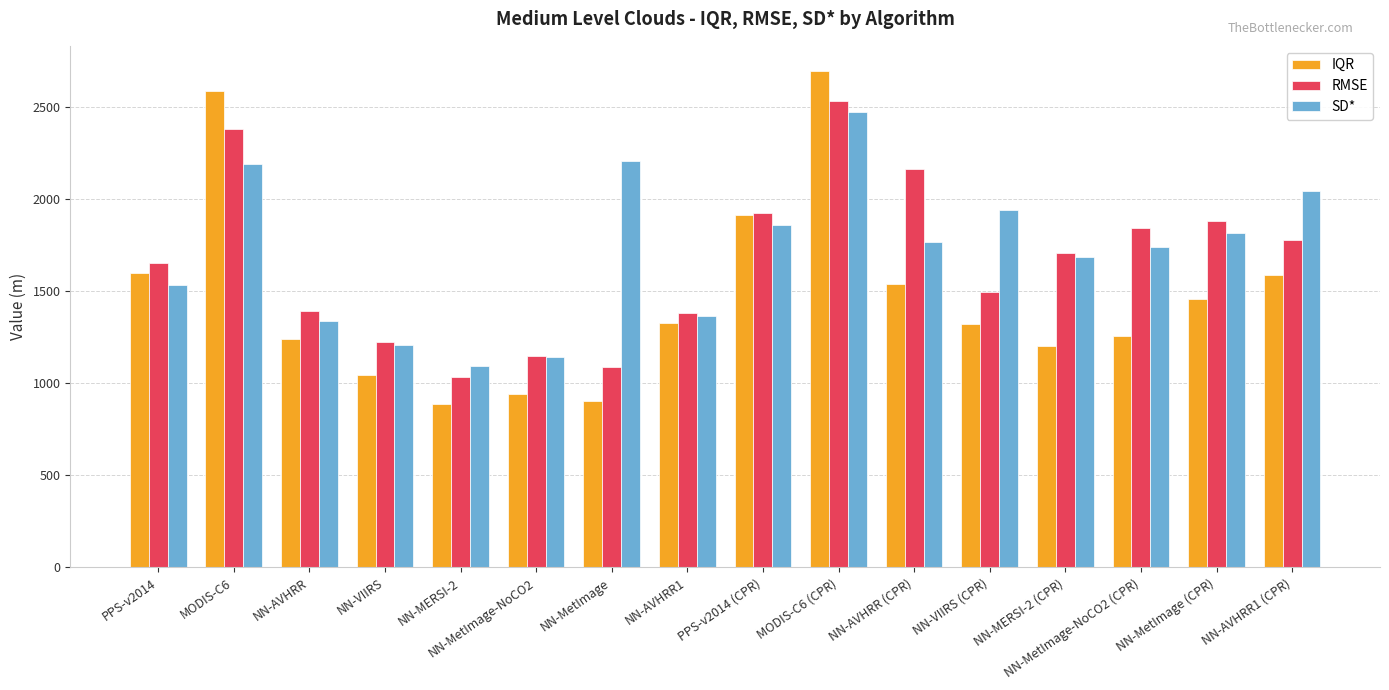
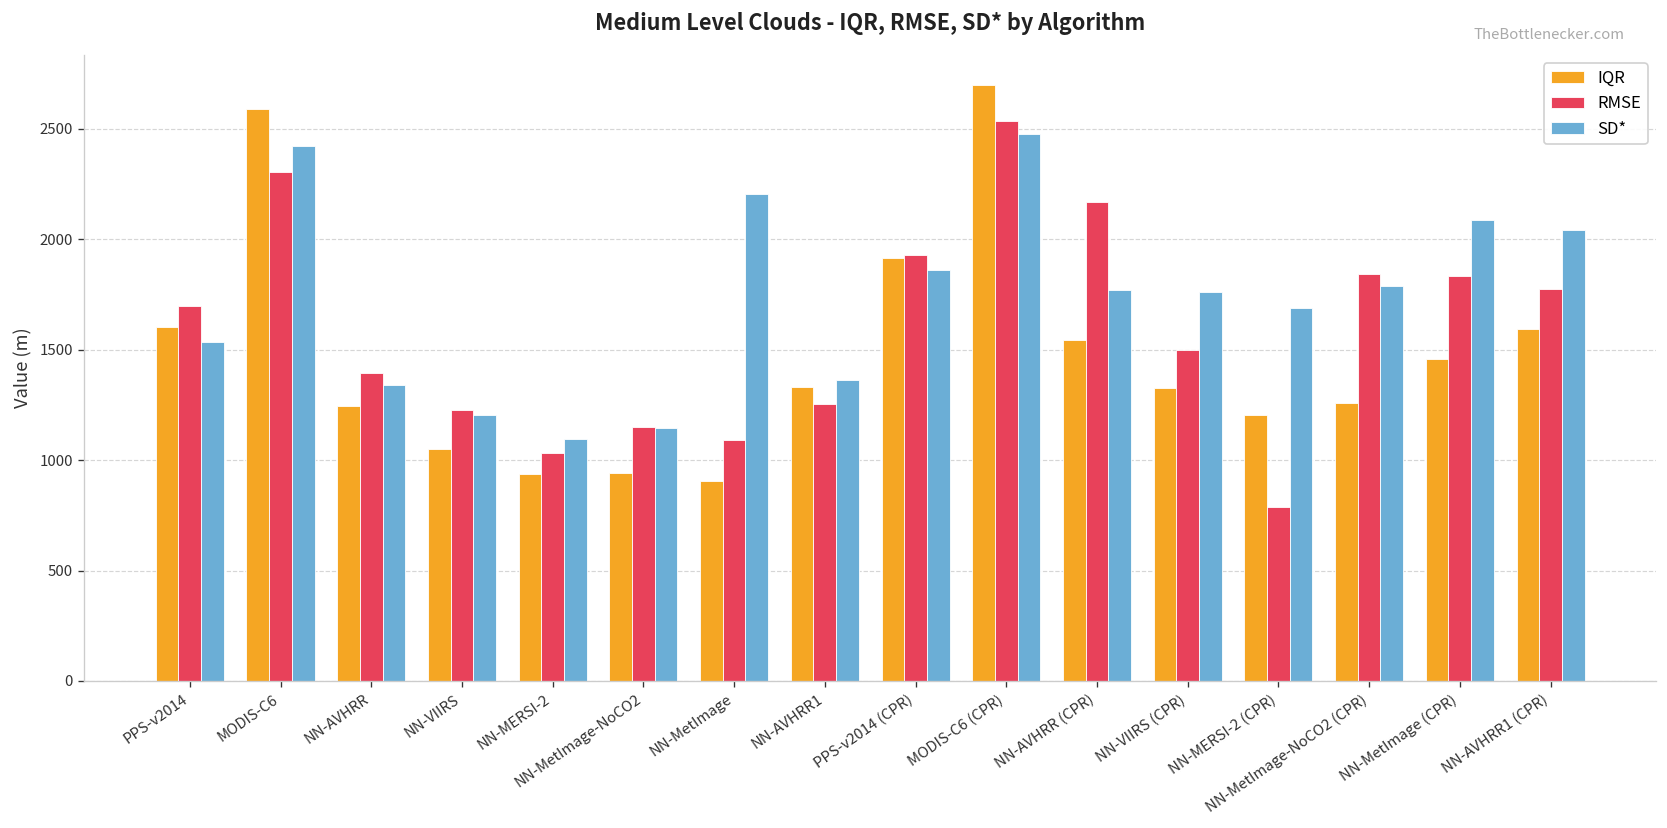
  {
    "IQR": {
      "PPS-v2014": 1600,
      "MODIS-C6": 2590,
      "NN-AVHRR": 1240,
      "NN-VIIRS": 1050,
-     "NN-MERSI-2": 890,
+     "NN-MERSI-2": 940,
      "NN-MetImage-NoCO2": 940,
      "NN-MetImage": 910,
      "NN-AVHRR1": 1330,
      "PPS-v2014 (CPR)": 1910,
      "MODIS-C6 (CPR)": 2700,
      "NN-AVHRR (CPR)": 1540,
      "NN-VIIRS (CPR)": 1330,
      "NN-MERSI-2 (CPR)": 1200,
      "NN-MetImage-NoCO2 (CPR)": 1260,
      "NN-MetImage (CPR)": 1460,
      "NN-AVHRR1 (CPR)": 1590
    },
    "RMSE": {
-     "PPS-v2014": 1650,
-     "MODIS-C6": 2380,
+     "PPS-v2014": 1700,
+     "MODIS-C6": 2300,
      "NN-AVHRR": 1390,
      "NN-VIIRS": 1230,
      "NN-MERSI-2": 1030,
      "NN-MetImage-NoCO2": 1150,
      "NN-MetImage": 1090,
-     "NN-AVHRR1": 1380,
+     "NN-AVHRR1": 1250,
      "PPS-v2014 (CPR)": 1930,
      "MODIS-C6 (CPR)": 2530,
      "NN-AVHRR (CPR)": 2170,
      "NN-VIIRS (CPR)": 1500,
-     "NN-MERSI-2 (CPR)": 1710,
+     "NN-MERSI-2 (CPR)": 790,
      "NN-MetImage-NoCO2 (CPR)": 1840,
-     "NN-MetImage (CPR)": 1880,
+     "NN-MetImage (CPR)": 1830,
      "NN-AVHRR1 (CPR)": 1780
    },
    "SD*": {
      "PPS-v2014": 1540,
-     "MODIS-C6": 2190,
+     "MODIS-C6": 2420,
      "NN-AVHRR": 1340,
      "NN-VIIRS": 1210,
      "NN-MERSI-2": 1090,
      "NN-MetImage-NoCO2": 1150,
      "NN-MetImage": 2210,
      "NN-AVHRR1": 1360,
      "PPS-v2014 (CPR)": 1860,
      "MODIS-C6 (CPR)": 2480,
      "NN-AVHRR (CPR)": 1770,
-     "NN-VIIRS (CPR)": 1940,
+     "NN-VIIRS (CPR)": 1760,
      "NN-MERSI-2 (CPR)": 1690,
-     "NN-MetImage-NoCO2 (CPR)": 1740,
-     "NN-MetImage (CPR)": 1820,
+     "NN-MetImage-NoCO2 (CPR)": 1790,
+     "NN-MetImage (CPR)": 2090,
      "NN-AVHRR1 (CPR)": 2040
    }
  }
